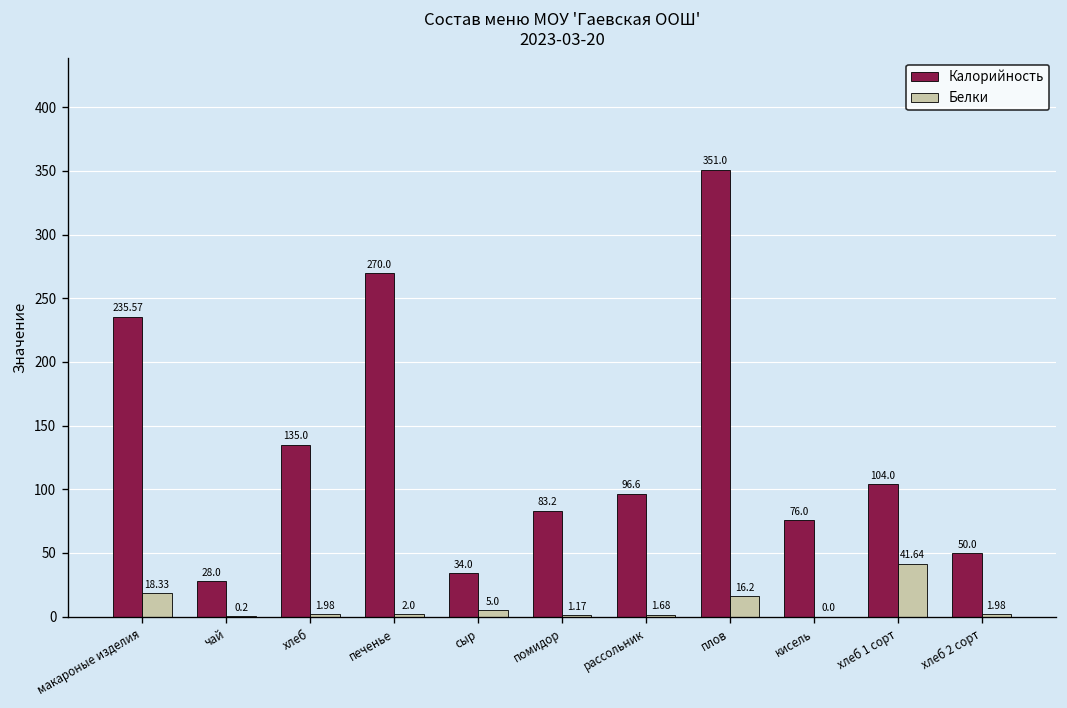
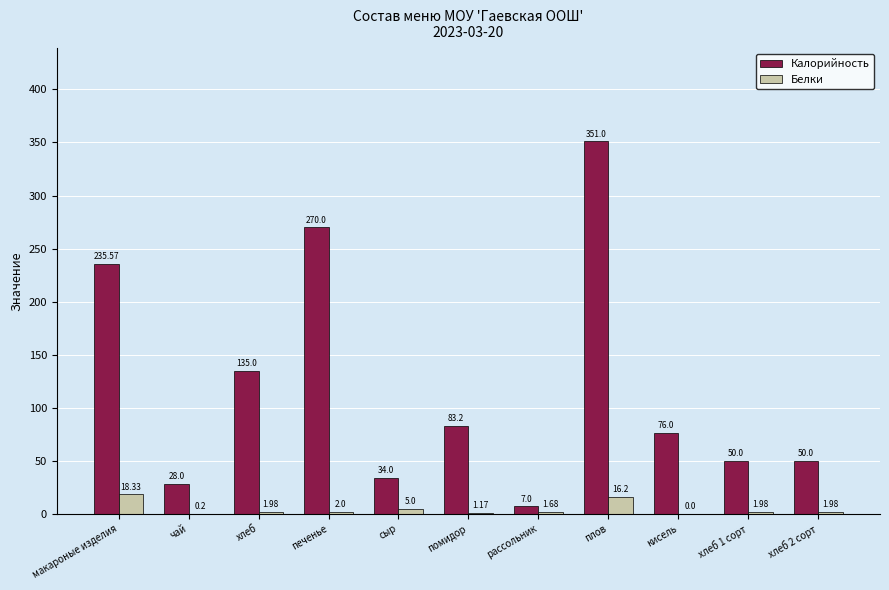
  {
    "Калорийность": {
      "макароные изделия": 235.57,
      "чай": 28.0,
      "хлеб": 135.0,
      "печенье": 270.0,
      "сыр": 34.0,
      "помидор": 83.2,
-     "рассольник": 96.6,
+     "рассольник": 7.0,
      "плов": 351.0,
      "кисель": 76.0,
-     "хлеб 1 сорт": 104.0,
+     "хлеб 1 сорт": 50.0,
      "хлеб 2 сорт": 50.0
    },
    "Белки": {
      "макароные изделия": 18.33,
      "чай": 0.2,
      "хлеб": 1.98,
      "печенье": 2.0,
      "сыр": 5.0,
      "помидор": 1.17,
      "рассольник": 1.68,
      "плов": 16.2,
      "кисель": 0.0,
-     "хлеб 1 сорт": 41.64,
+     "хлеб 1 сорт": 1.98,
      "хлеб 2 сорт": 1.98
    }
  }
